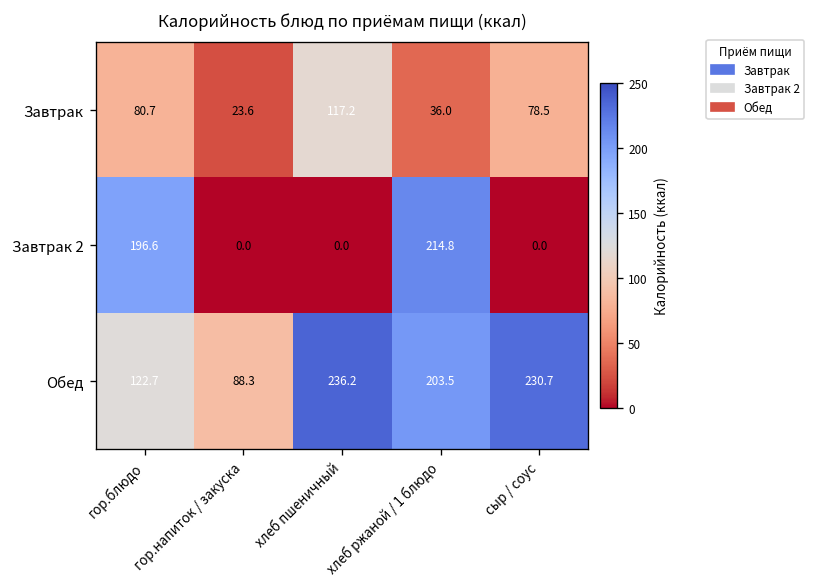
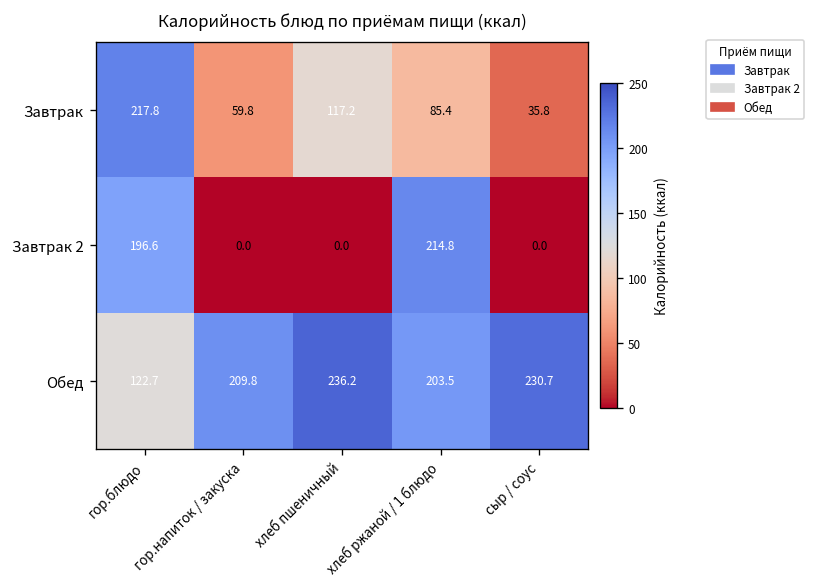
  {
    "Завтрак": {
-     "гор.блюдо": 80.7,
-     "гор.напиток / закуска": 23.6,
-     "хлеб ржаной / 1 блюдо": 36.0,
-     "сыр / соус": 78.5
+     "гор.блюдо": 217.8,
+     "гор.напиток / закуска": 59.8,
+     "хлеб ржаной / 1 блюдо": 85.4,
+     "сыр / соус": 35.8
    },
    "Завтрак 2": {
      "гор.блюдо": 196.6,
      "гор.напиток / закуска": 0.0,
      "хлеб пшеничный": 0.0,
      "хлеб ржаной / 1 блюдо": 214.8,
      "сыр / соус": 0.0
    },
    "Обед": {
-     "гор.напиток / закуска": 88.3,
+     "гор.напиток / закуска": 209.8,
      "хлеб пшеничный": 236.2,
      "хлеб ржаной / 1 блюдо": 203.5,
      "сыр / соус": 230.7
    }
  }
